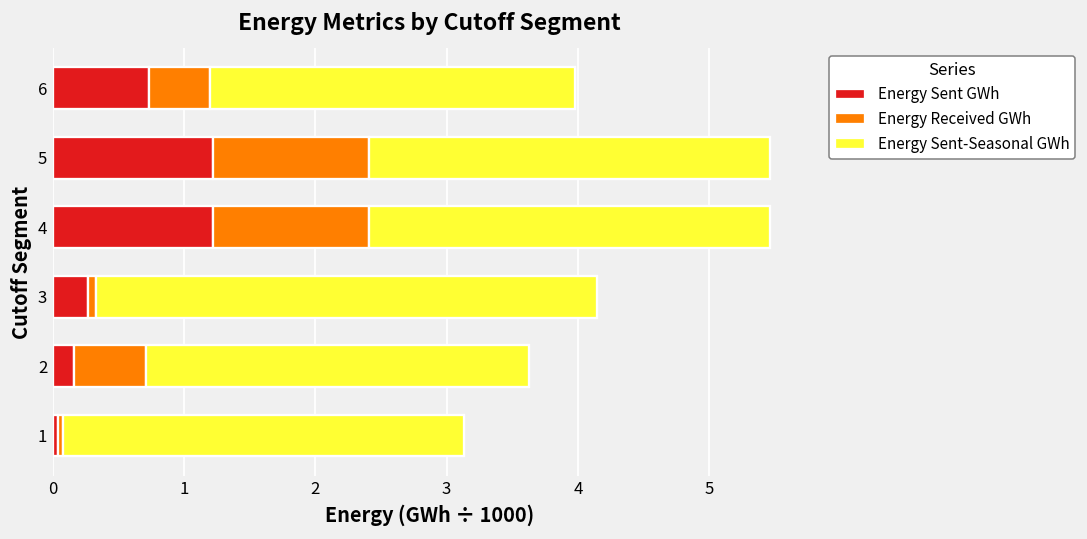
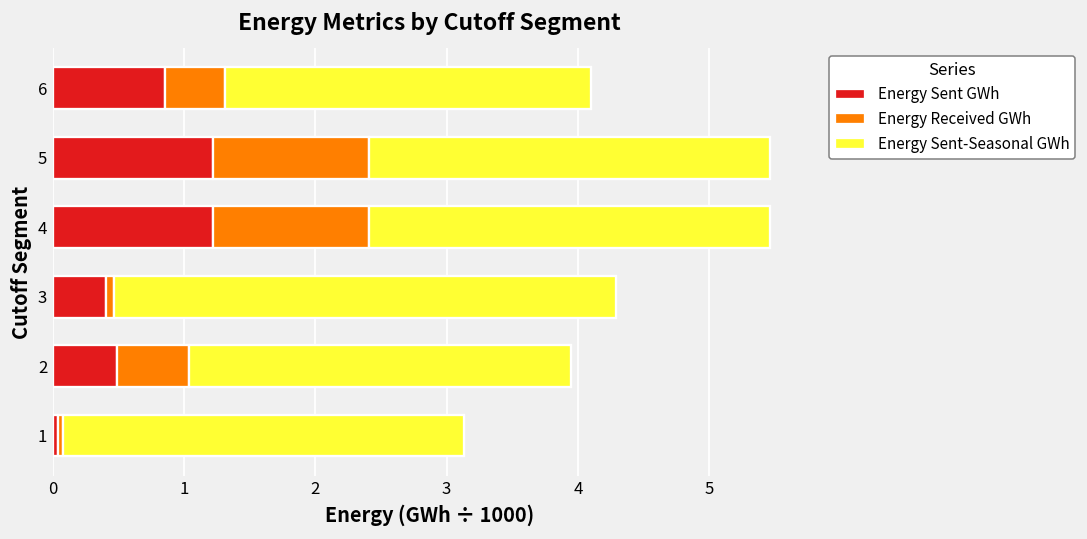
  {
    "Energy Sent GWh": {
-     "6": 0.73,
+     "6": 0.85,
      "5": 1.22,
      "4": 1.22,
-     "3": 0.27,
-     "2": 0.16,
+     "3": 0.41,
+     "2": 0.49,
      "1": 0.04
    },
    "Energy Received GWh": {
      "6": 0.46,
      "5": 1.19,
      "4": 1.19,
      "3": 0.06,
      "2": 0.55,
      "1": 0.04
    },
    "Energy Sent-Seasonal GWh": {
      "6": 2.78,
      "5": 3.05,
      "4": 3.05,
      "3": 3.82,
      "2": 2.91,
      "1": 3.05
    }
  }
